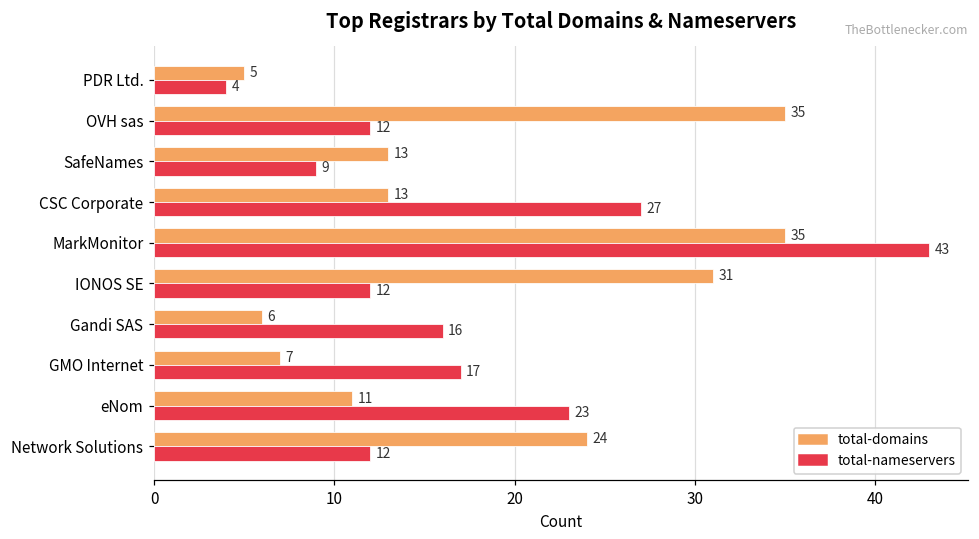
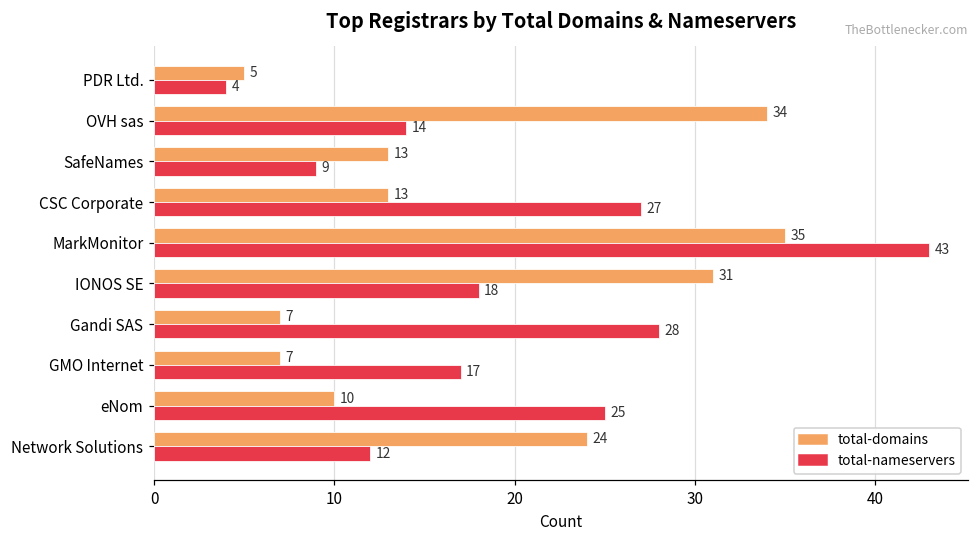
  {
    "total-domains": {
      "PDR Ltd.": 5,
-     "OVH sas": 35,
+     "OVH sas": 34,
      "SafeNames": 13,
      "CSC Corporate": 13,
      "MarkMonitor": 35,
      "IONOS SE": 31,
-     "Gandi SAS": 6,
+     "Gandi SAS": 7,
      "GMO Internet": 7,
-     "eNom": 11,
+     "eNom": 10,
      "Network Solutions": 24
    },
    "total-nameservers": {
      "PDR Ltd.": 4,
-     "OVH sas": 12,
+     "OVH sas": 14,
      "SafeNames": 9,
      "CSC Corporate": 27,
      "MarkMonitor": 43,
-     "IONOS SE": 12,
-     "Gandi SAS": 16,
+     "IONOS SE": 18,
+     "Gandi SAS": 28,
      "GMO Internet": 17,
-     "eNom": 23,
+     "eNom": 25,
      "Network Solutions": 12
    }
  }
